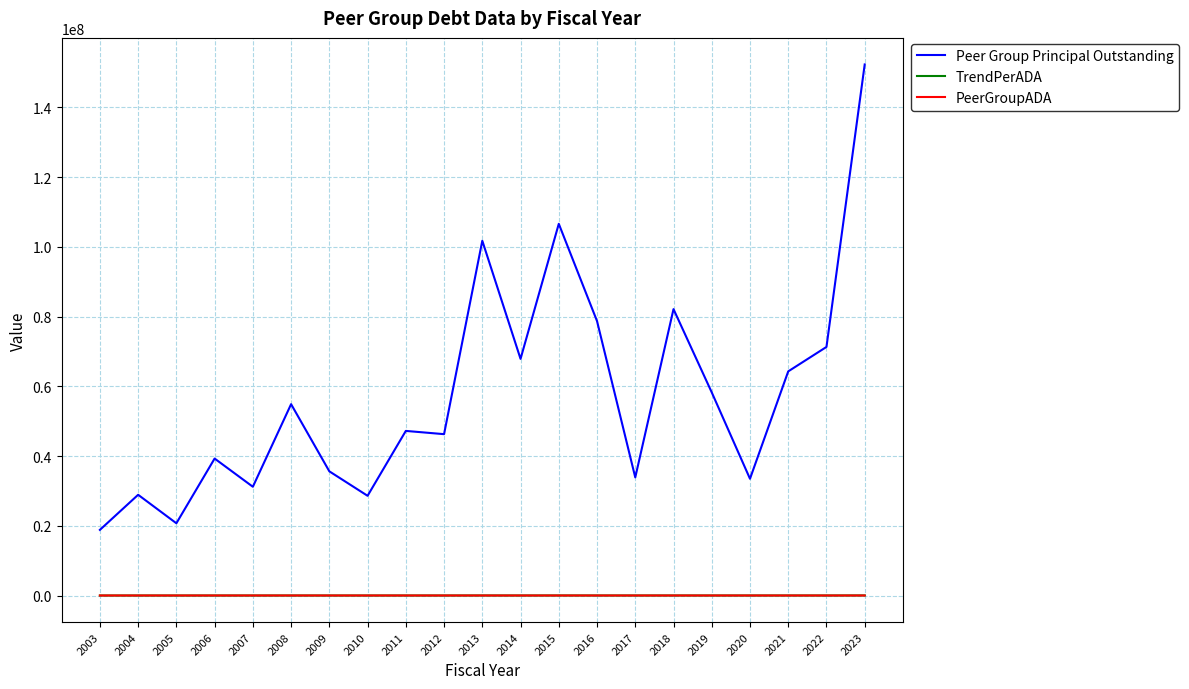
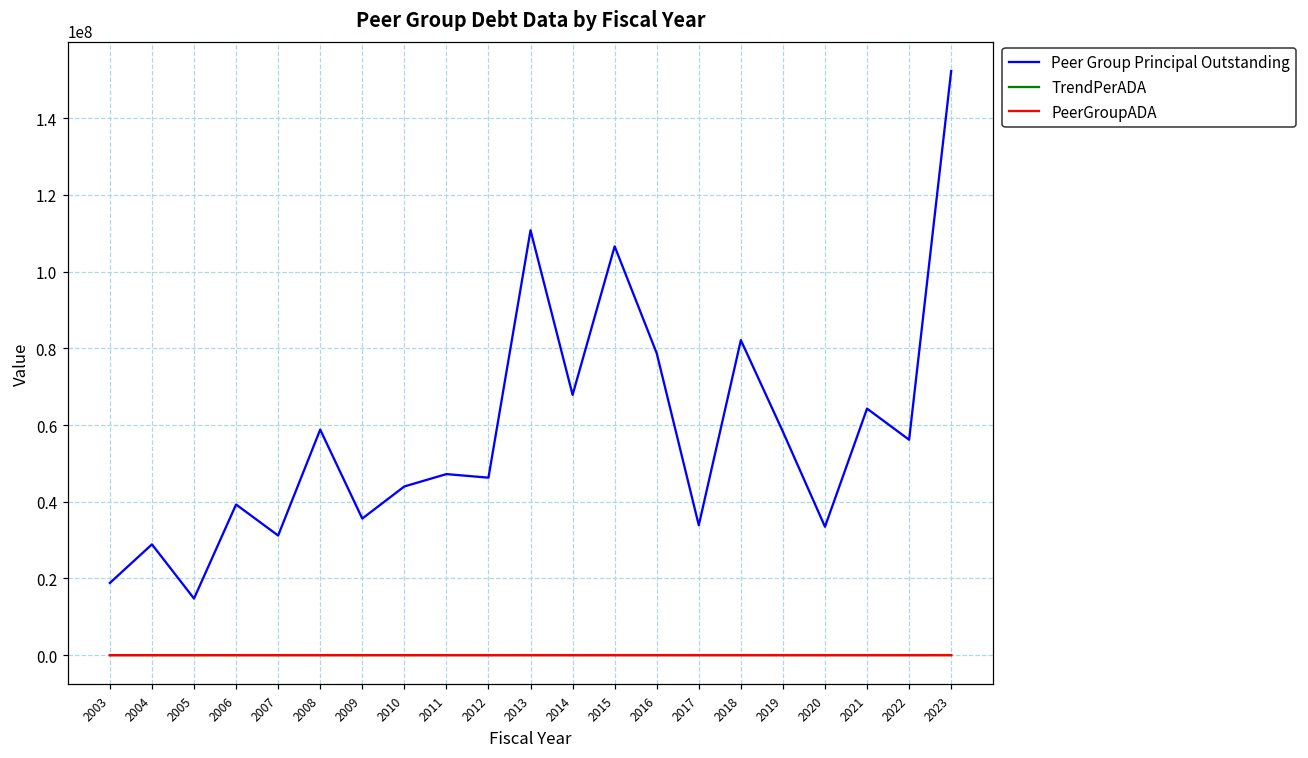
  {
    "Peer Group Principal Outstanding": {
      "2003": 19000000,
      "2004": 29000000,
-     "2005": 21000000,
+     "2005": 15000000,
      "2006": 39000000,
      "2007": 31000000,
-     "2008": 55000000,
+     "2008": 59000000,
      "2009": 36000000,
-     "2010": 29000000,
+     "2010": 44000000,
      "2011": 47000000,
      "2012": 46000000,
-     "2013": 102000000,
+     "2013": 111000000,
      "2014": 68000000,
      "2015": 107000000,
      "2016": 79000000,
      "2017": 34000000,
      "2018": 82000000,
      "2019": 58000000,
      "2020": 33000000,
      "2021": 64000000,
-     "2022": 71000000,
+     "2022": 56000000,
      "2023": 152000000
    },
    "PeerGroupADA": {
      "2003": 0,
      "2004": 0,
      "2005": 0,
      "2006": 0,
      "2007": 0,
      "2008": 0,
      "2009": 0,
      "2010": 0,
      "2011": 0,
      "2012": 0,
      "2013": 0,
      "2014": 0,
      "2015": 0,
      "2016": 0,
      "2017": 0,
      "2018": 0,
      "2019": 0,
      "2020": 0,
      "2021": 0,
      "2022": 0,
      "2023": 0
    }
  }
